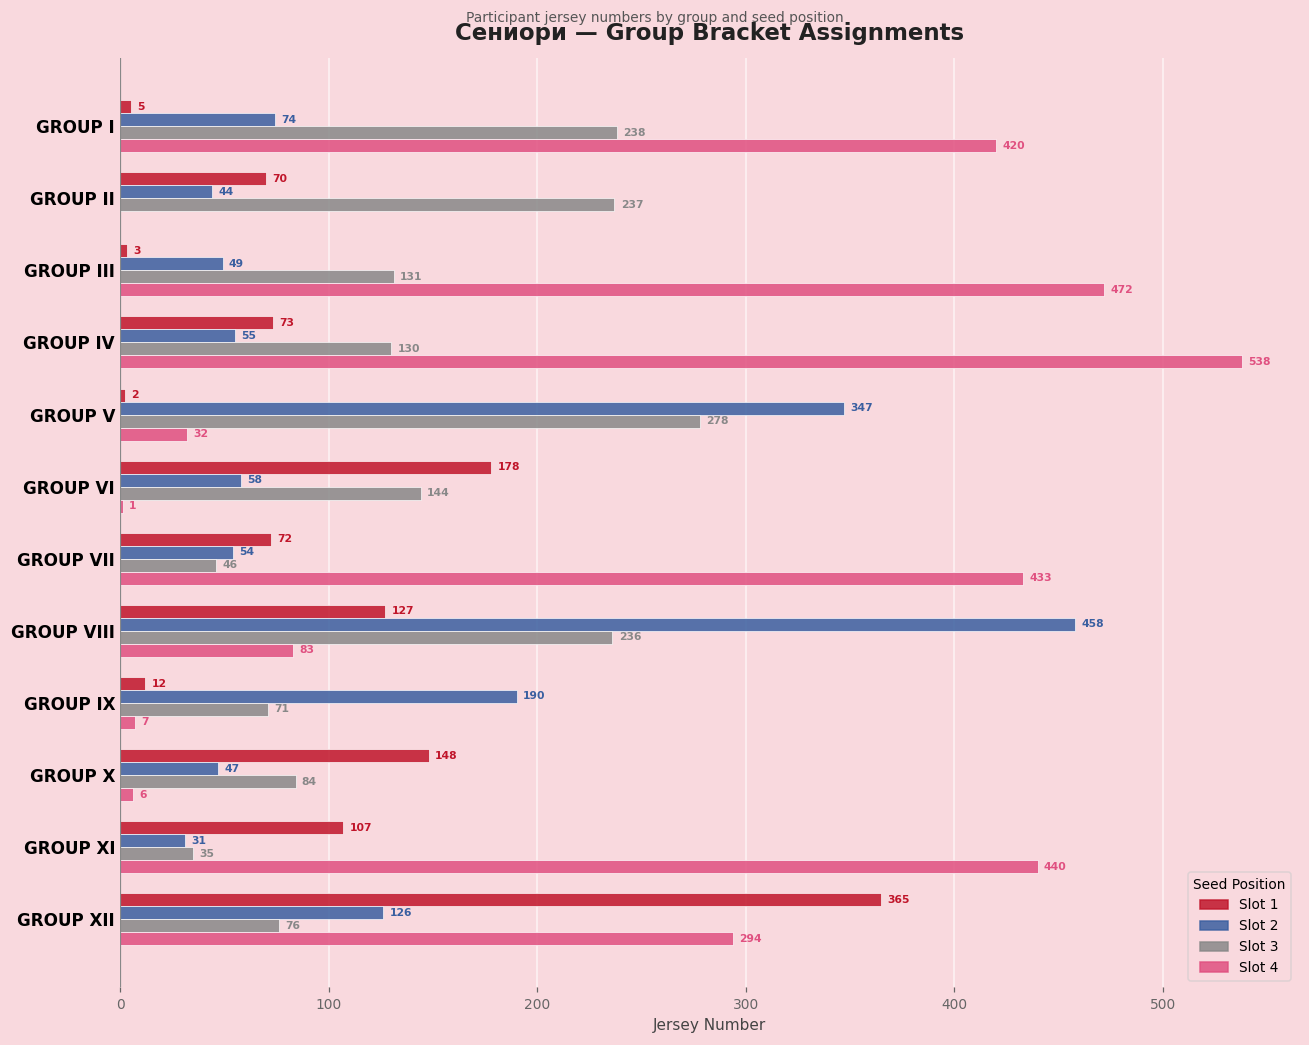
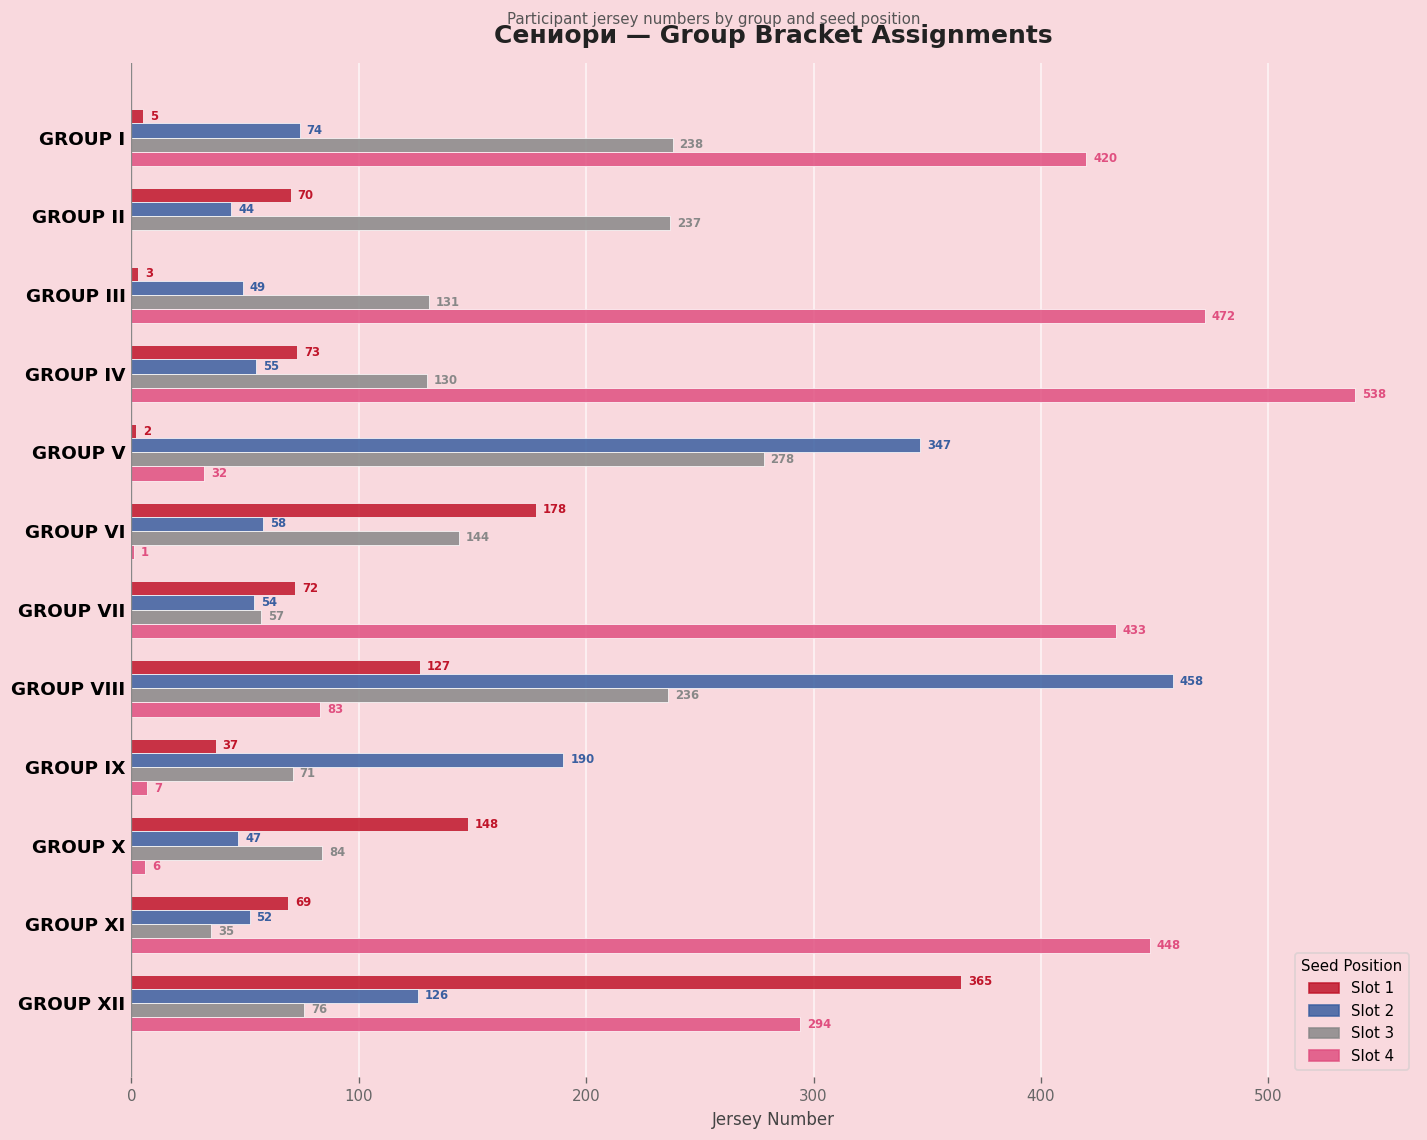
  {
    "Slot 1": {
      "GROUP I": 5,
      "GROUP II": 70,
      "GROUP III": 3,
      "GROUP IV": 73,
      "GROUP V": 2,
      "GROUP VI": 178,
      "GROUP VII": 72,
      "GROUP VIII": 127,
-     "GROUP IX": 12,
+     "GROUP IX": 37,
      "GROUP X": 148,
-     "GROUP XI": 107,
+     "GROUP XI": 69,
      "GROUP XII": 365
    },
    "Slot 2": {
      "GROUP I": 74,
      "GROUP II": 44,
      "GROUP III": 49,
      "GROUP IV": 55,
      "GROUP V": 347,
      "GROUP VI": 58,
      "GROUP VII": 54,
      "GROUP VIII": 458,
      "GROUP IX": 190,
      "GROUP X": 47,
-     "GROUP XI": 31,
+     "GROUP XI": 52,
      "GROUP XII": 126
    },
    "Slot 3": {
      "GROUP I": 238,
      "GROUP II": 237,
      "GROUP III": 131,
      "GROUP IV": 130,
      "GROUP V": 278,
      "GROUP VI": 144,
-     "GROUP VII": 46,
+     "GROUP VII": 57,
      "GROUP VIII": 236,
      "GROUP IX": 71,
      "GROUP X": 84,
      "GROUP XI": 35,
      "GROUP XII": 76
    },
    "Slot 4": {
      "GROUP I": 420,
      "GROUP III": 472,
      "GROUP IV": 538,
      "GROUP V": 32,
      "GROUP VI": 1,
      "GROUP VII": 433,
      "GROUP VIII": 83,
      "GROUP IX": 7,
      "GROUP X": 6,
-     "GROUP XI": 440,
+     "GROUP XI": 448,
      "GROUP XII": 294
    }
  }
